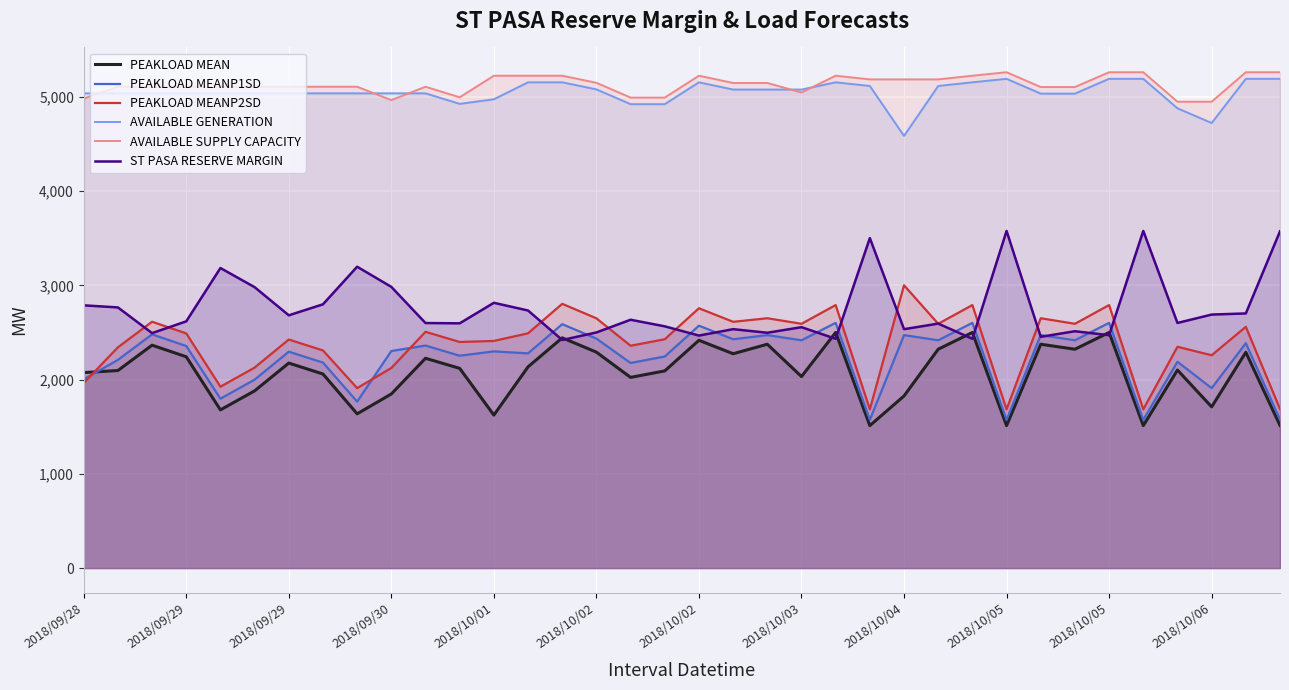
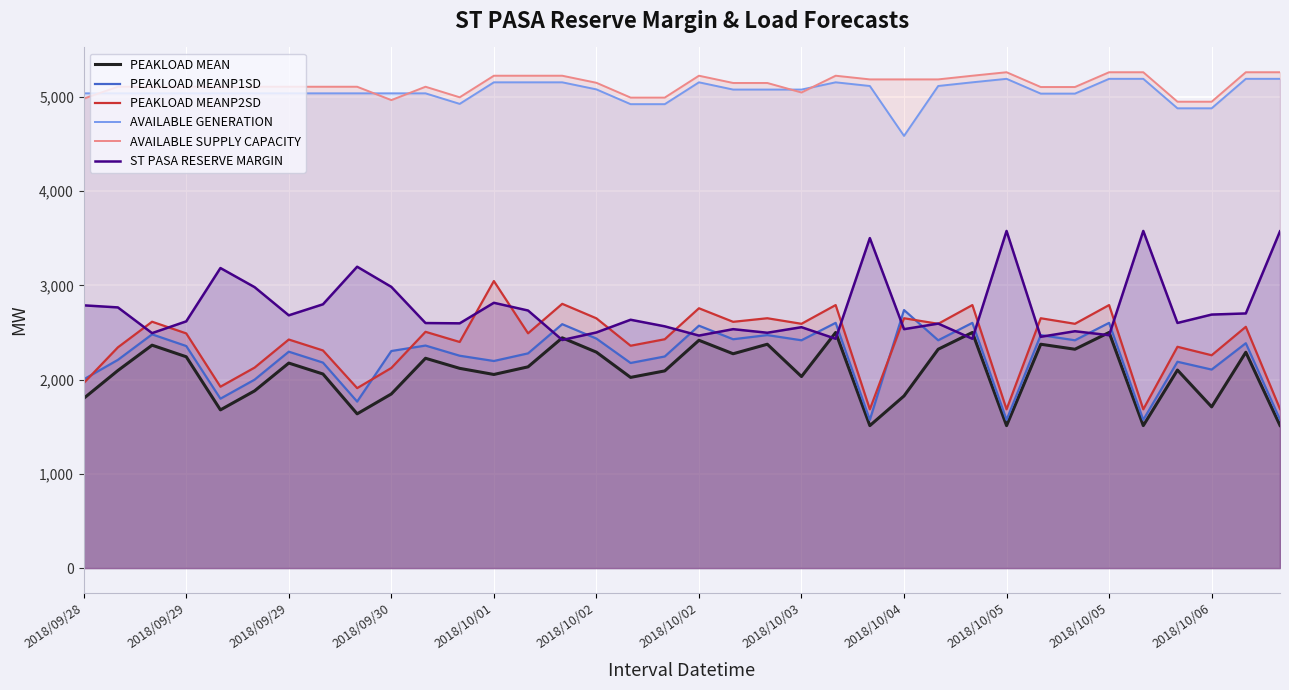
  {
    "PEAKLOAD MEAN": {
-     "2018/09/28": "2,100",
+     "2018/09/28": "1,800",
      "2018/09/30": "1,800",
-     "2018/10/01": "1,600",
+     "2018/10/01": "2,100",
      "2018/10/03": "2,000",
      "2018/10/04": "1,800",
      "2018/10/06": "1,700"
    },
    "PEAKLOAD MEANP1SD": {
      "2018/09/28": "2,000",
      "2018/09/30": "2,300",
-     "2018/10/01": "2,300",
+     "2018/10/01": "2,200",
      "2018/10/03": "2,400",
-     "2018/10/04": "2,500",
-     "2018/10/06": "1,900"
+     "2018/10/04": "2,700",
+     "2018/10/06": "2,100"
    },
    "PEAKLOAD MEANP2SD": {
      "2018/09/28": "2,000",
      "2018/09/30": "2,100",
-     "2018/10/01": "2,400",
+     "2018/10/01": "3,000",
      "2018/10/03": "2,600",
-     "2018/10/04": "3,000",
+     "2018/10/04": "2,700",
      "2018/10/06": "2,300"
    },
    "AVAILABLE GENERATION": {
      "2018/09/28": "5,000",
      "2018/09/30": "5,000",
-     "2018/10/01": "5,000",
+     "2018/10/01": "5,200",
      "2018/10/03": "5,100",
      "2018/10/04": "4,600",
-     "2018/10/06": "4,700"
+     "2018/10/06": "4,900"
    },
    "AVAILABLE SUPPLY CAPACITY": {
      "2018/09/28": "5,000",
      "2018/09/30": "5,000",
      "2018/10/01": "5,200",
      "2018/10/03": "5,000",
      "2018/10/04": "5,200",
      "2018/10/06": "5,000"
    },
    "ST PASA RESERVE MARGIN": {
      "2018/09/28": "2,800",
      "2018/09/30": "3,000",
      "2018/10/01": "2,800",
      "2018/10/03": "2,600",
      "2018/10/04": "2,500",
      "2018/10/06": "2,700"
    }
  }
